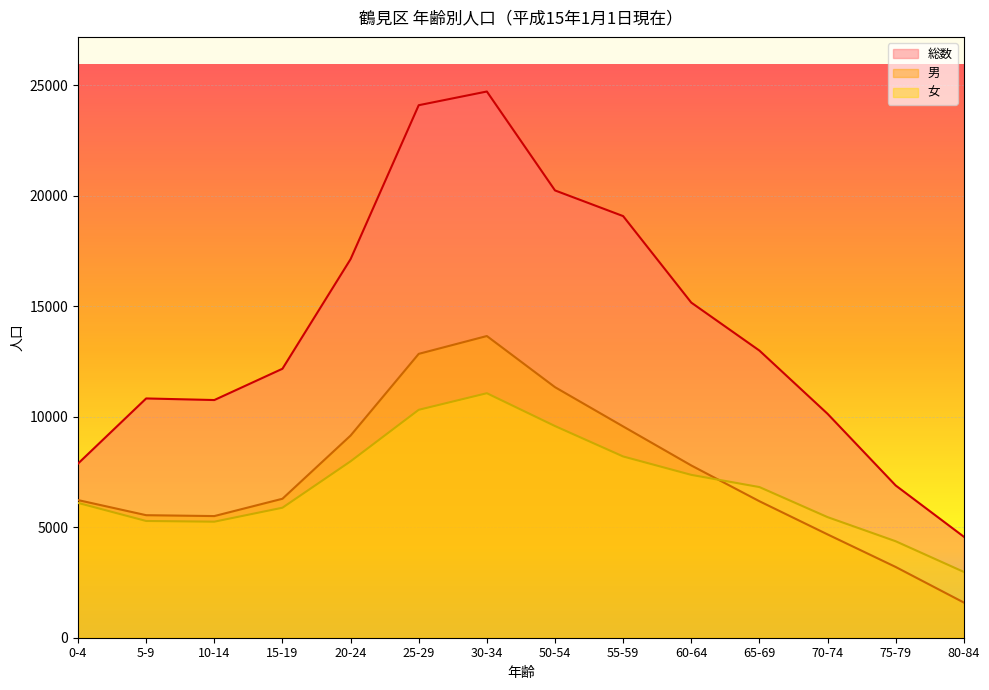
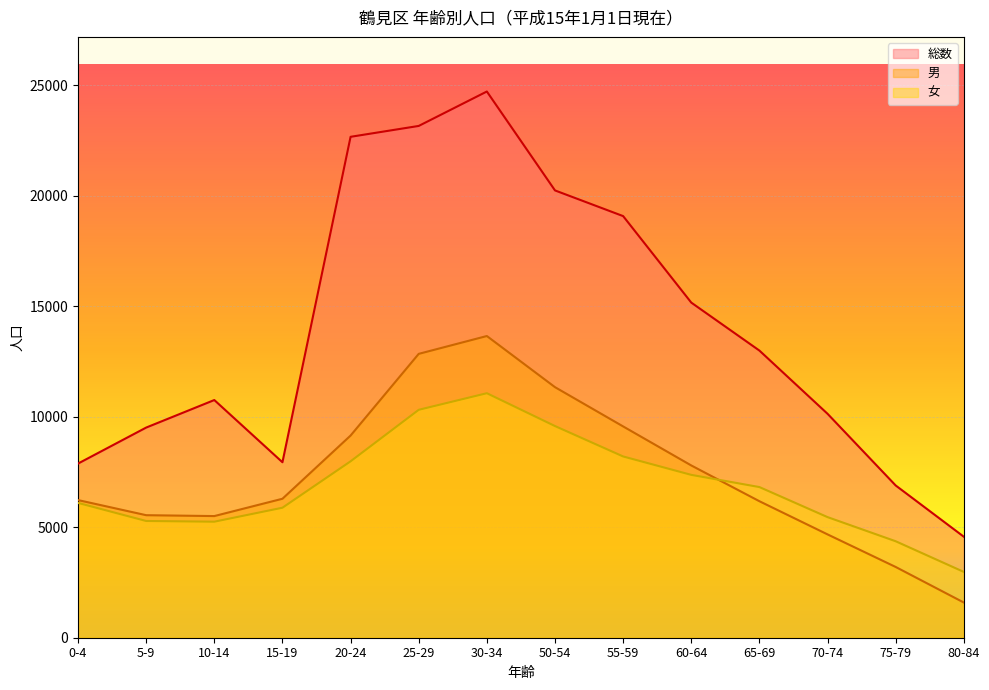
  {
    "総数": {
      "0-4": 7900,
-     "5-9": 10800,
+     "5-9": 9500,
      "10-14": 10800,
-     "15-19": 12200,
-     "20-24": 17100,
-     "25-29": 24100,
+     "15-19": 7900,
+     "20-24": 22700,
+     "25-29": 23200,
      "30-34": 24700,
      "50-54": 20200,
      "55-59": 19100,
      "60-64": 15200,
      "65-69": 13000,
      "70-74": 10100,
      "75-79": 6900,
      "80-84": 4600
    }
  }
